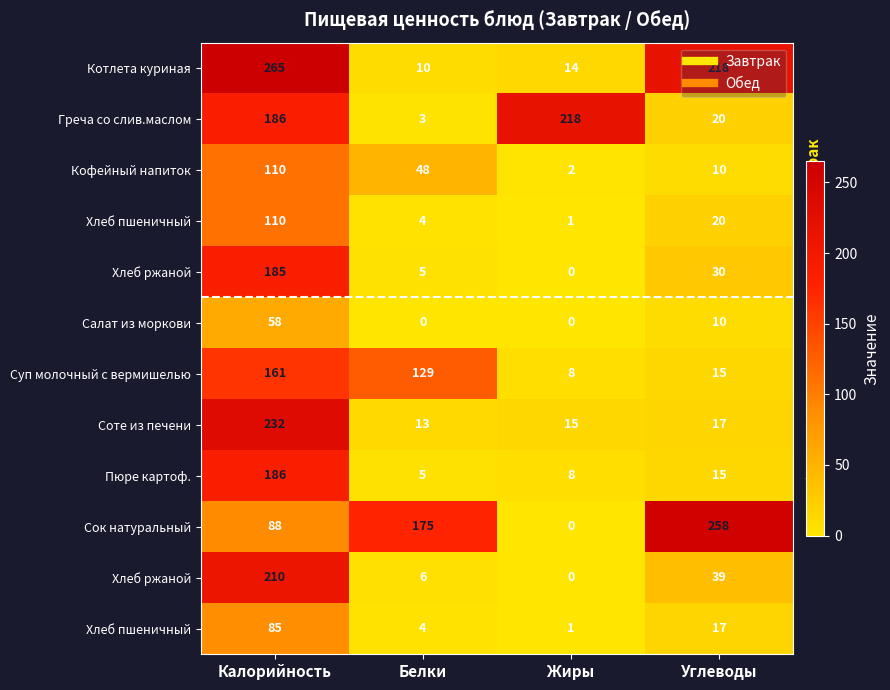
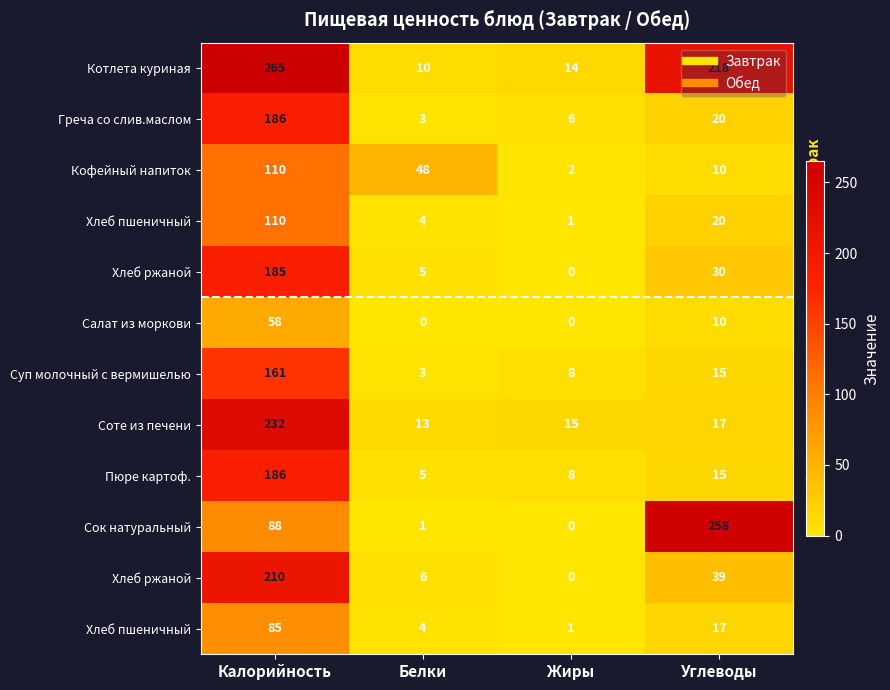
  {
    "Котлета куриная": {
      "Калорийность": 265,
      "Белки": 10,
      "Жиры": 14
    },
    "Греча со слив.маслом": {
      "Калорийность": 186,
      "Белки": 3,
-     "Жиры": 218,
+     "Жиры": 6,
      "Углеводы": 20
    },
    "Кофейный напиток": {
      "Калорийность": 110,
      "Белки": 48,
      "Жиры": 2,
      "Углеводы": 10
    },
    "Салат из моркови": {
      "Калорийность": 58,
      "Белки": 0,
      "Жиры": 0,
      "Углеводы": 10
    },
    "Суп молочный с вермишелью": {
      "Калорийность": 161,
-     "Белки": 129,
+     "Белки": 3,
      "Жиры": 8,
      "Углеводы": 15
    },
    "Соте из печени": {
      "Калорийность": 232,
      "Белки": 13,
      "Жиры": 15,
      "Углеводы": 17
    },
    "Пюре картоф.": {
      "Калорийность": 186,
      "Белки": 5,
      "Жиры": 8,
      "Углеводы": 15
    },
    "Сок натуральный": {
      "Калорийность": 88,
-     "Белки": 175,
+     "Белки": 1,
      "Жиры": 0,
      "Углеводы": 258
    }
  }
